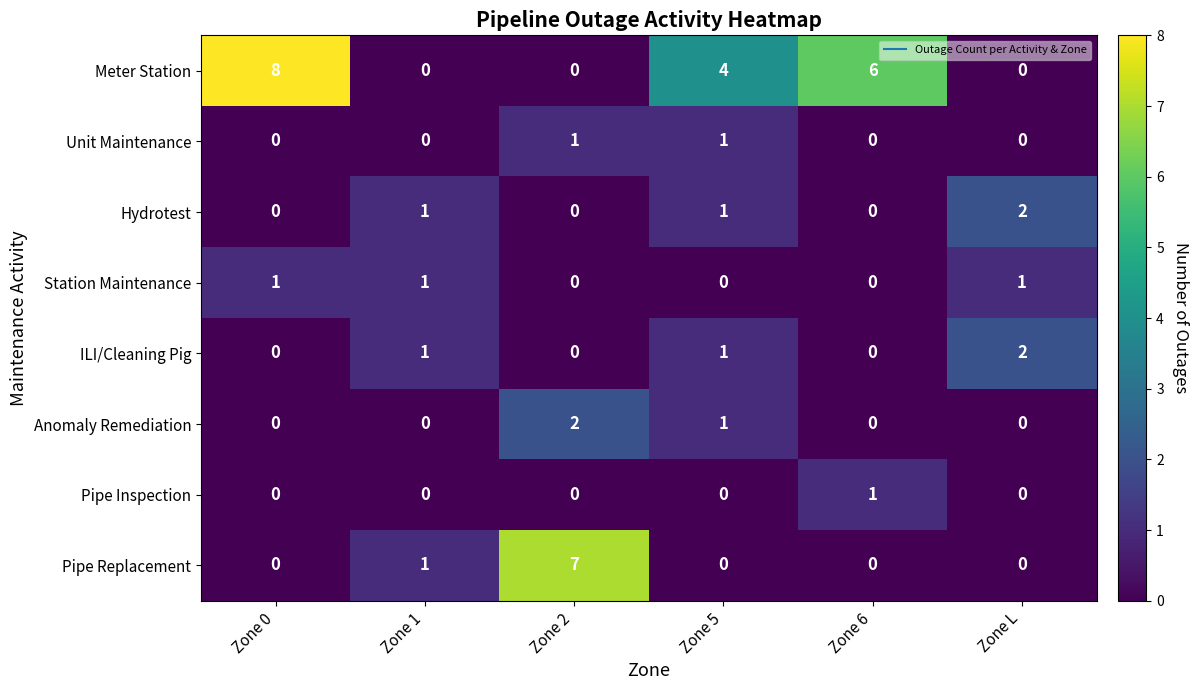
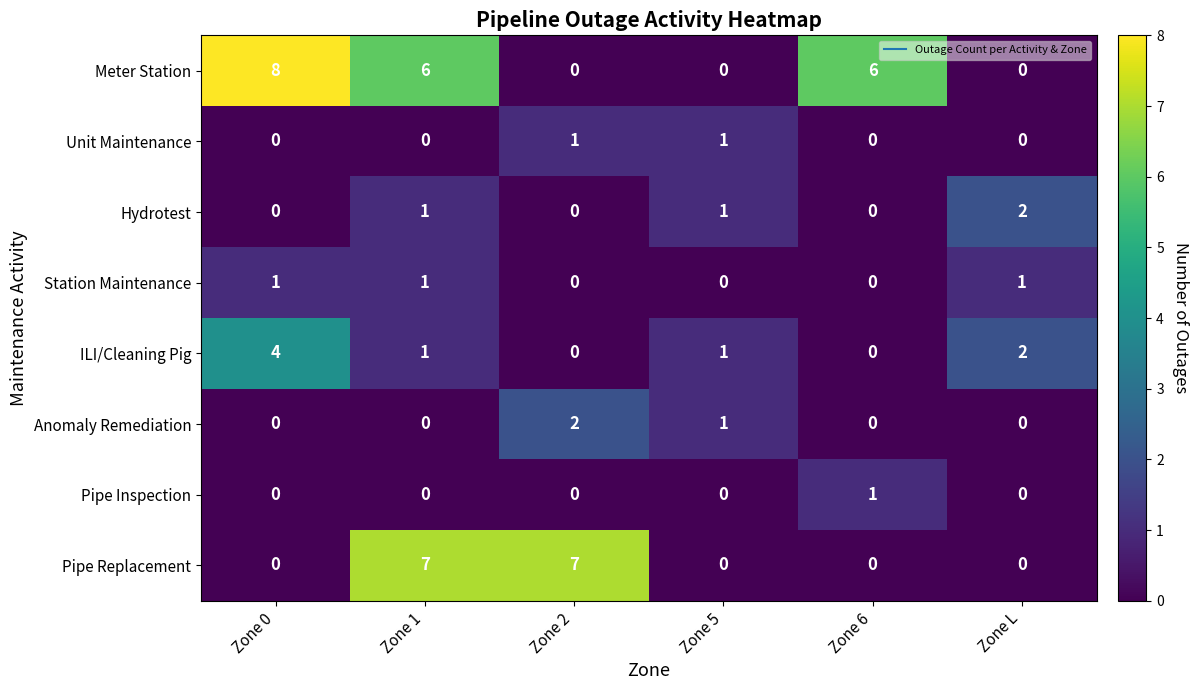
  {
    "Meter Station": {
      "Zone 0": 8,
-     "Zone 1": 0,
+     "Zone 1": 6,
      "Zone 2": 0,
-     "Zone 5": 4,
+     "Zone 5": 0,
      "Zone 6": 6,
      "Zone L": 0
    },
    "Unit Maintenance": {
      "Zone 0": 0,
      "Zone 1": 0,
      "Zone 2": 1,
      "Zone 5": 1,
      "Zone 6": 0,
      "Zone L": 0
    },
    "Hydrotest": {
      "Zone 0": 0,
      "Zone 1": 1,
      "Zone 2": 0,
      "Zone 5": 1,
      "Zone 6": 0,
      "Zone L": 2
    },
    "Station Maintenance": {
      "Zone 0": 1,
      "Zone 1": 1,
      "Zone 2": 0,
      "Zone 5": 0,
      "Zone 6": 0,
      "Zone L": 1
    },
    "ILI/Cleaning Pig": {
-     "Zone 0": 0,
+     "Zone 0": 4,
      "Zone 1": 1,
      "Zone 2": 0,
      "Zone 5": 1,
      "Zone 6": 0,
      "Zone L": 2
    },
    "Anomaly Remediation": {
      "Zone 0": 0,
      "Zone 1": 0,
      "Zone 2": 2,
      "Zone 5": 1,
      "Zone 6": 0,
      "Zone L": 0
    },
    "Pipe Inspection": {
      "Zone 0": 0,
      "Zone 1": 0,
      "Zone 2": 0,
      "Zone 5": 0,
      "Zone 6": 1,
      "Zone L": 0
    },
    "Pipe Replacement": {
      "Zone 0": 0,
-     "Zone 1": 1,
+     "Zone 1": 7,
      "Zone 2": 7,
      "Zone 5": 0,
      "Zone 6": 0,
      "Zone L": 0
    }
  }
